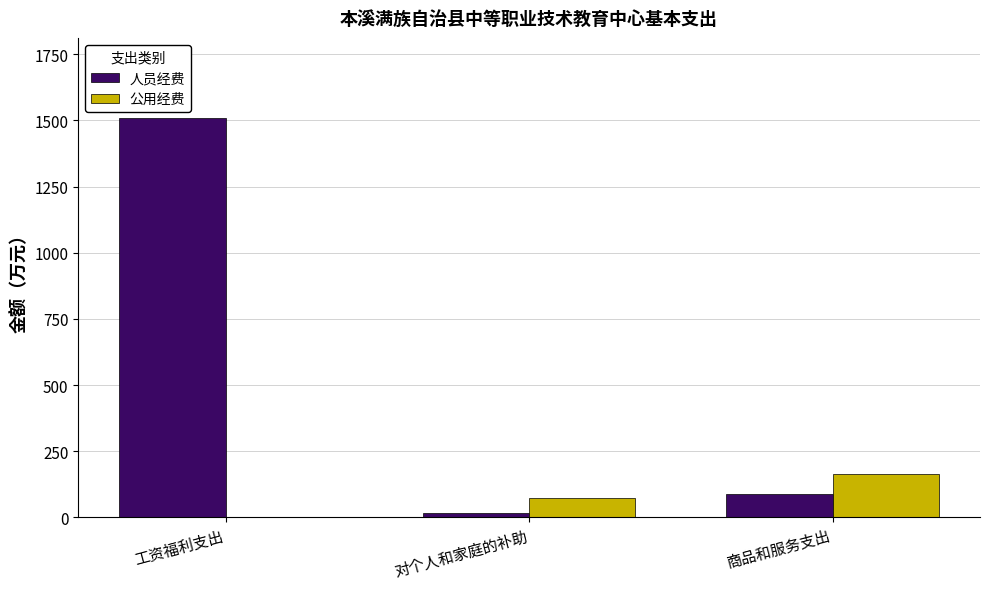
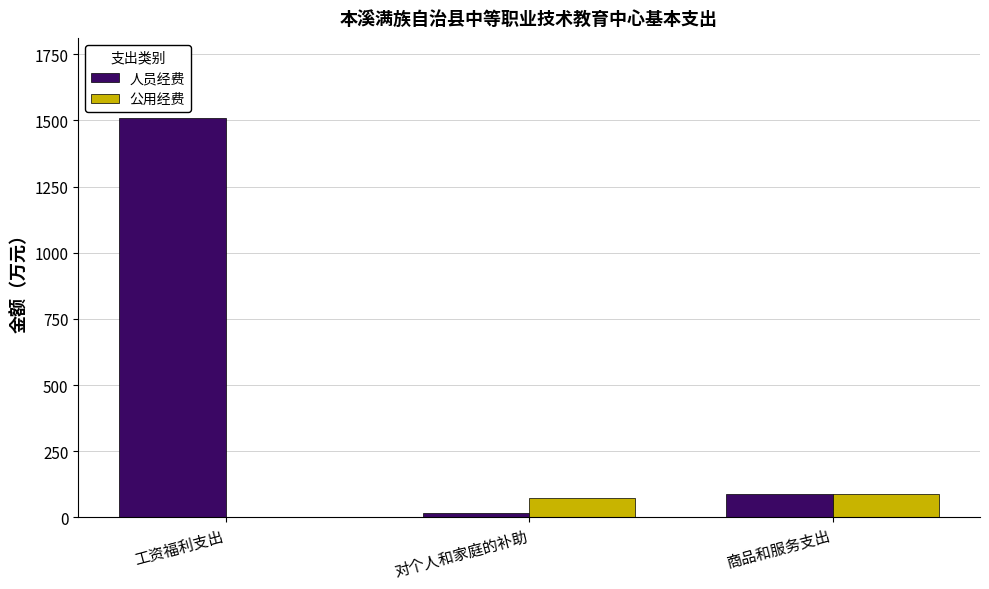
  {
    "人员经费": {
      "工资福利支出": 1510,
      "对个人和家庭的补助": 20,
      "商品和服务支出": 90
    },
    "公用经费": {
      "工资福利支出": 0,
      "对个人和家庭的补助": 70,
-     "商品和服务支出": 160
+     "商品和服务支出": 90
    }
  }
